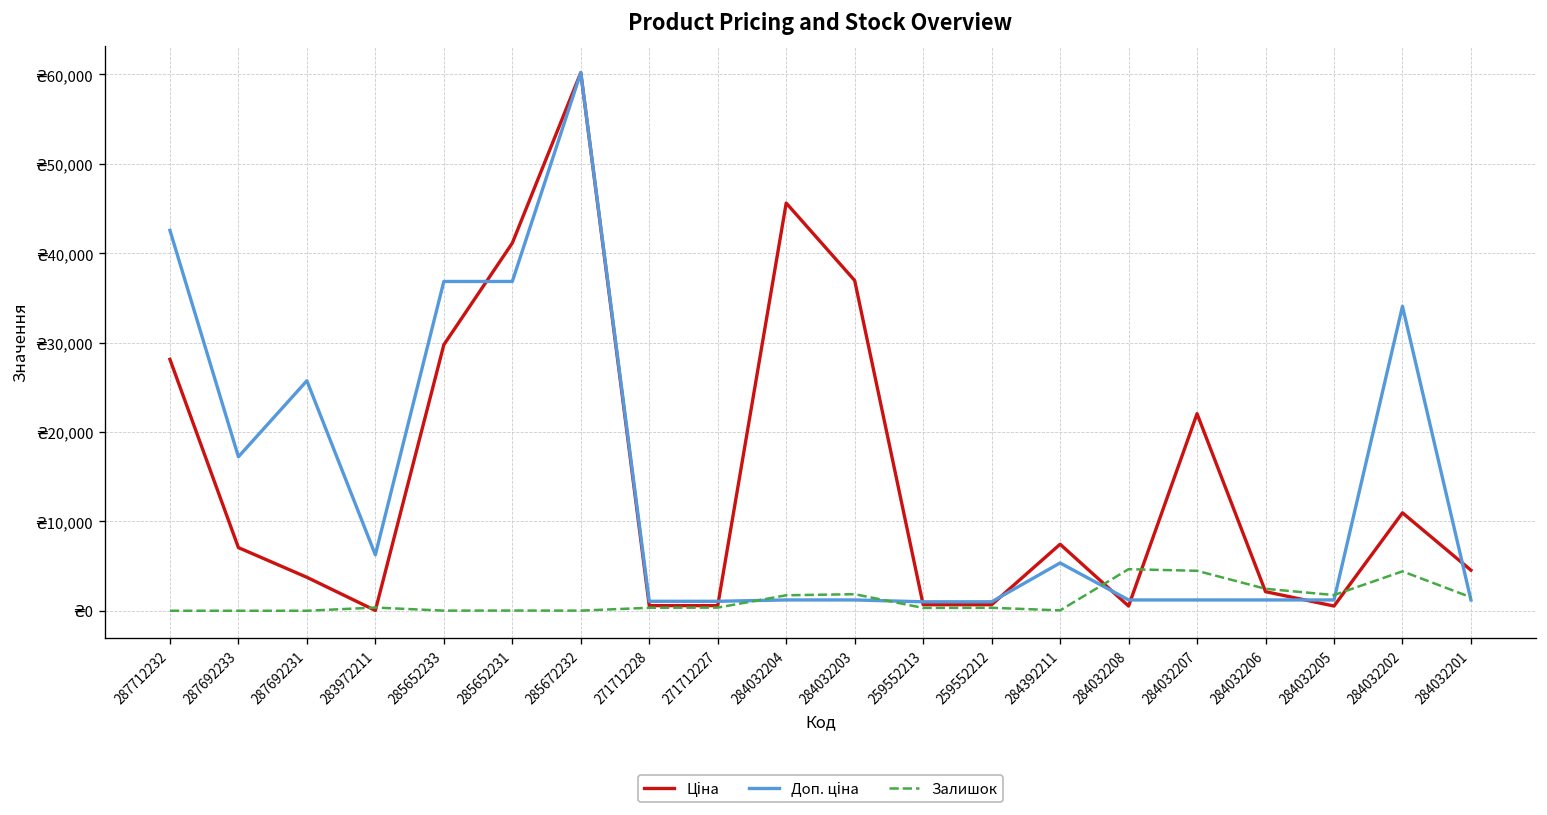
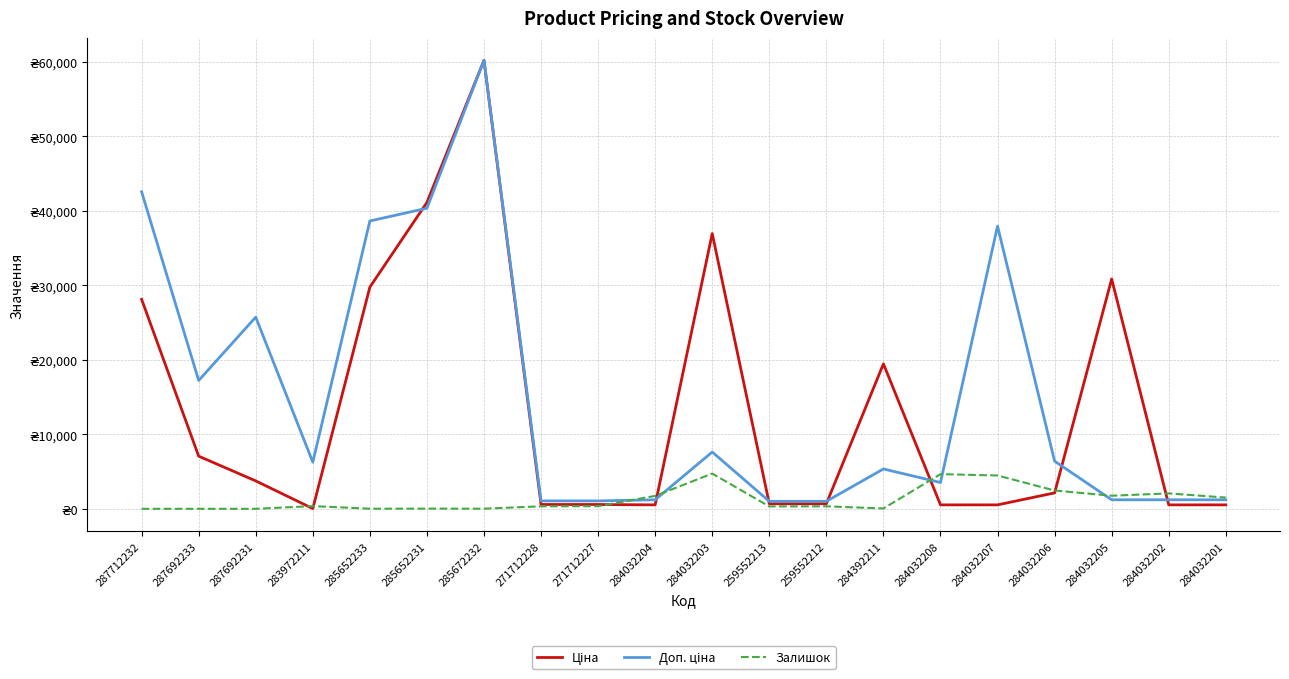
  {
    "Ціна": {
      "287712232": "₴28,000",
      "287692233": "₴7,000",
      "287692231": "₴4,000",
      "285652233": "₴30,000",
      "285652231": "₴41,000",
-     "284032204": "₴46,000",
+     "284032204": "₴1,000",
      "284032203": "₴37,000",
-     "284392211": "₴7,000",
+     "284392211": "₴19,000",
      "284032208": "₴1,000",
-     "284032207": "₴22,000",
-     "284032205": "₴1,000",
-     "284032202": "₴11,000",
-     "284032201": "₴5,000"
+     "284032207": "₴1,000",
+     "284032205": "₴31,000",
+     "284032202": "₴1,000",
+     "284032201": "₴1,000"
    },
    "Доп. ціна": {
      "287712232": "₴43,000",
      "287692233": "₴17,000",
      "287692231": "₴26,000",
      "283972211": "₴6,000",
-     "285652233": "₴37,000",
-     "285652231": "₴37,000",
+     "285652233": "₴39,000",
+     "285652231": "₴40,000",
      "271712228": "₴1,000",
      "271712227": "₴1,000",
      "284032204": "₴1,000",
-     "284032203": "₴1,000",
+     "284032203": "₴8,000",
      "284392211": "₴5,000",
-     "284032208": "₴1,000",
-     "284032207": "₴1,000",
-     "284032206": "₴1,000",
+     "284032208": "₴4,000",
+     "284032207": "₴38,000",
+     "284032206": "₴6,000",
      "284032205": "₴1,000",
-     "284032202": "₴34,000"
+     "284032202": "₴1,000"
    },
    "Залишок": {
      "287712232": "₴0",
      "287692233": "₴0",
      "287692231": "₴0",
      "285652233": "₴0",
      "285652231": "₴0",
      "285672232": "₴0",
      "284032204": "₴2,000",
-     "284032203": "₴2,000",
+     "284032203": "₴5,000",
      "259552213": "₴0",
      "259552212": "₴0",
      "284392211": "₴0",
      "284032208": "₴5,000",
      "284032207": "₴4,000",
      "284032205": "₴2,000",
-     "284032202": "₴4,000"
+     "284032202": "₴2,000"
    }
  }
